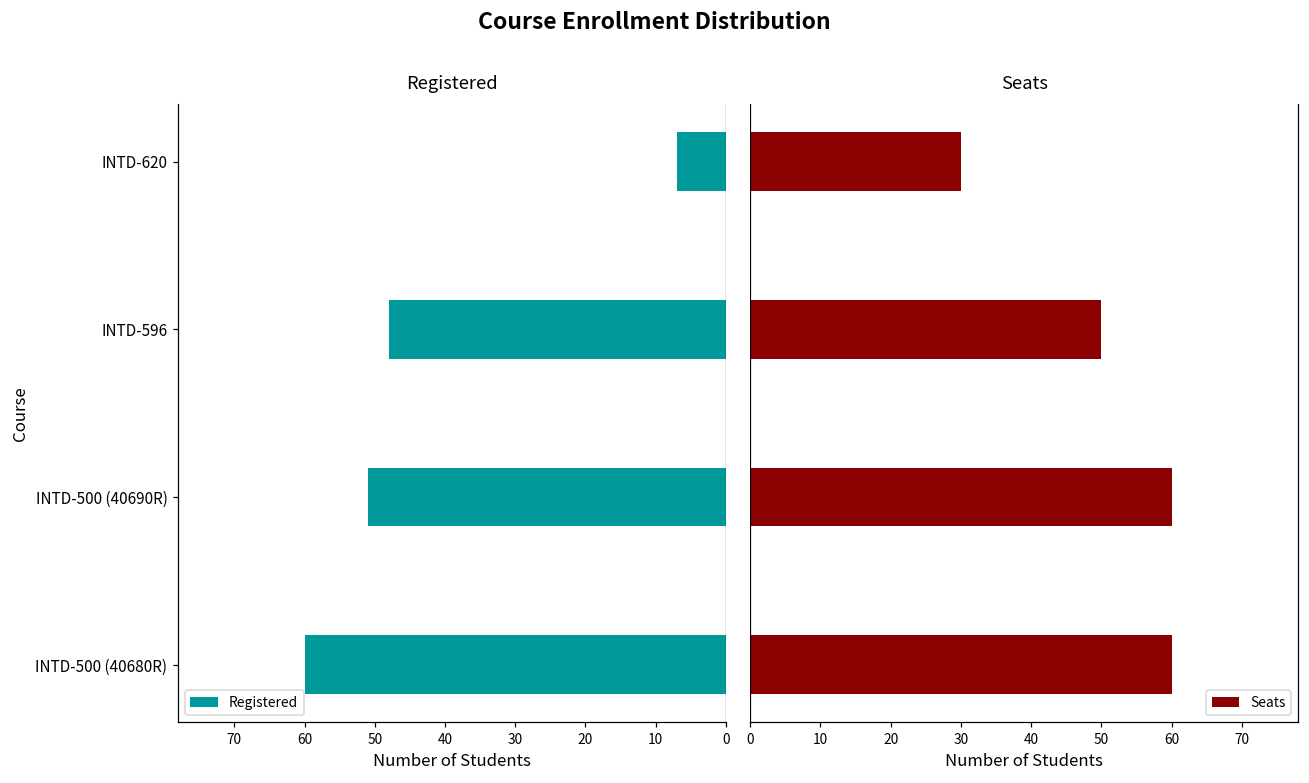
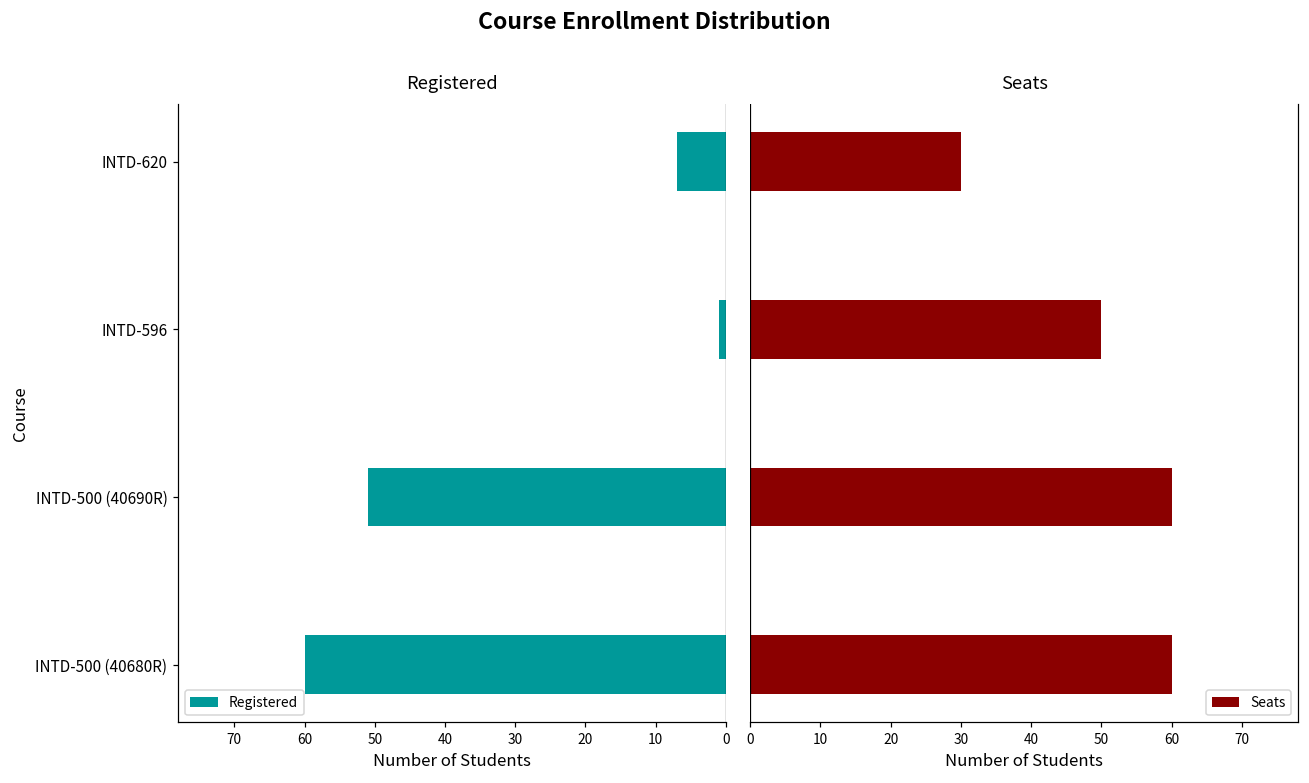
  {
    "Registered": {
      "INTD-620": 7,
-     "INTD-596": 48,
+     "INTD-596": 1,
      "INTD-500 (40690R)": 51,
      "INTD-500 (40680R)": 60
    }
  }
